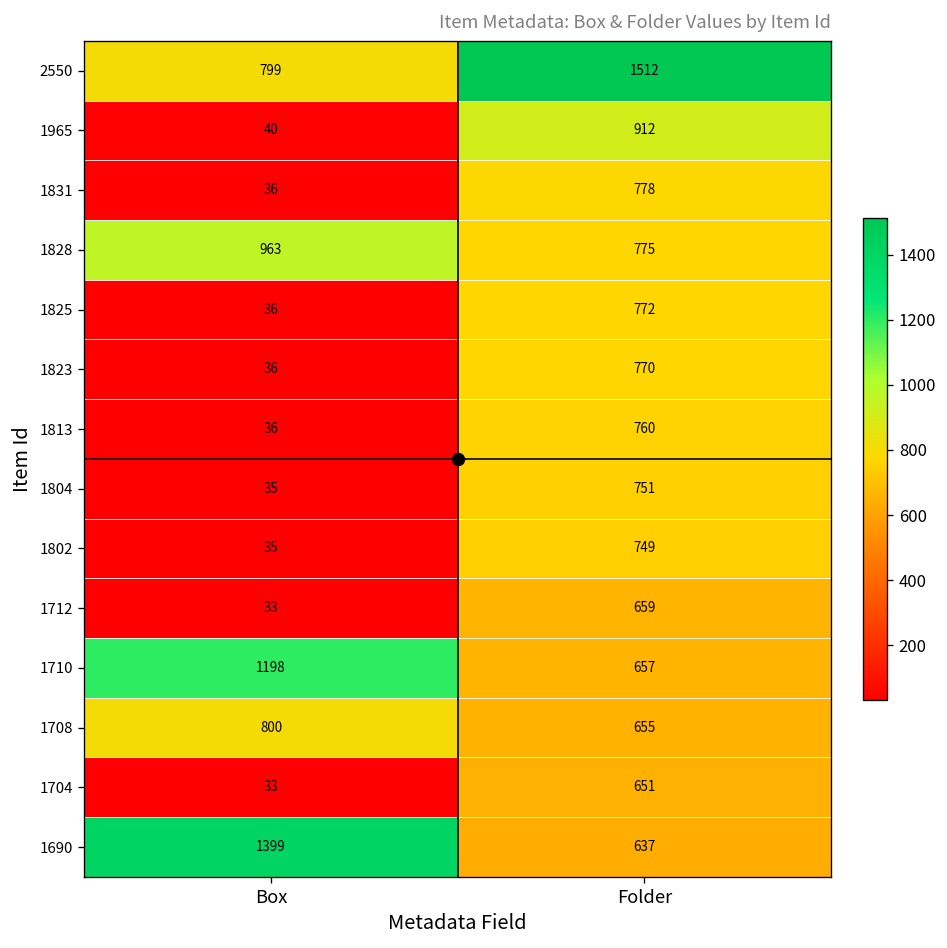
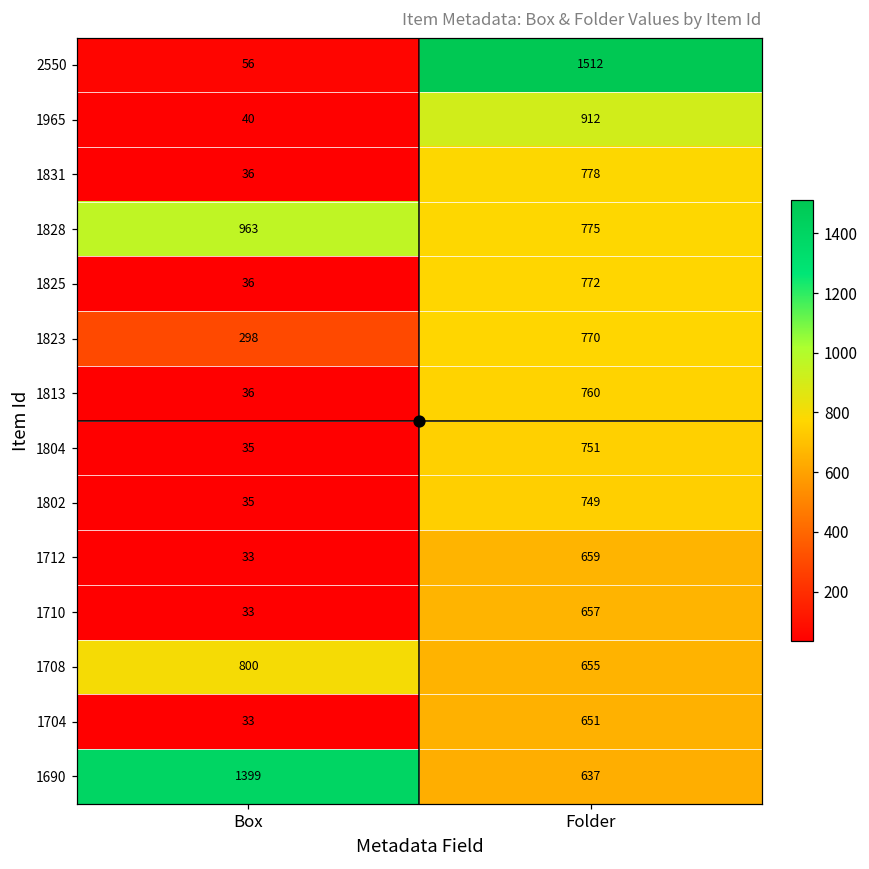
  {
    "2550": {
-     "Box": 799,
+     "Box": 56,
      "Folder": 1512
    },
    "1965": {
      "Box": 40,
      "Folder": 912
    },
    "1831": {
      "Box": 36,
      "Folder": 778
    },
    "1828": {
      "Box": 963,
      "Folder": 775
    },
    "1825": {
      "Box": 36,
      "Folder": 772
    },
    "1823": {
-     "Box": 36,
+     "Box": 298,
      "Folder": 770
    },
    "1813": {
      "Box": 36,
      "Folder": 760
    },
    "1804": {
      "Box": 35,
      "Folder": 751
    },
    "1802": {
      "Box": 35,
      "Folder": 749
    },
    "1712": {
      "Box": 33,
      "Folder": 659
    },
    "1710": {
-     "Box": 1198,
+     "Box": 33,
      "Folder": 657
    },
    "1708": {
      "Box": 800,
      "Folder": 655
    },
    "1704": {
      "Box": 33,
      "Folder": 651
    },
    "1690": {
      "Box": 1399,
      "Folder": 637
    }
  }
